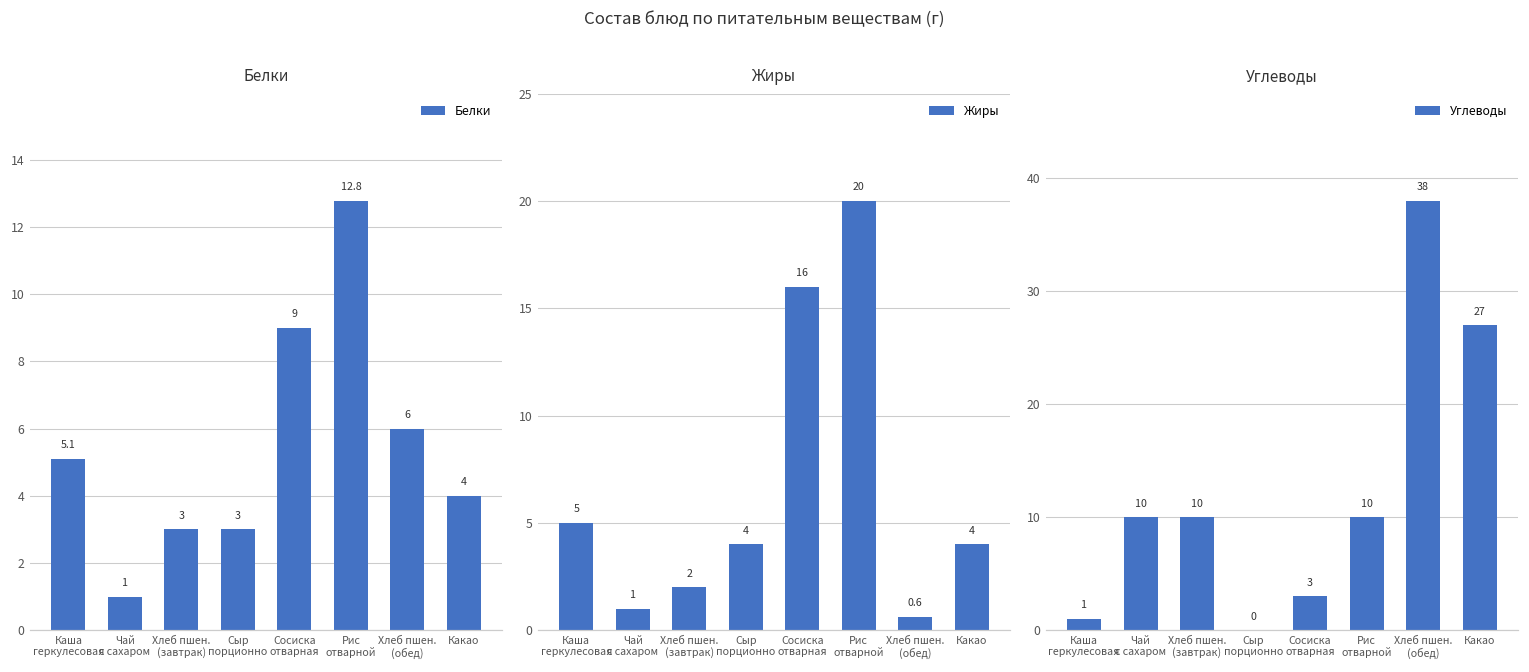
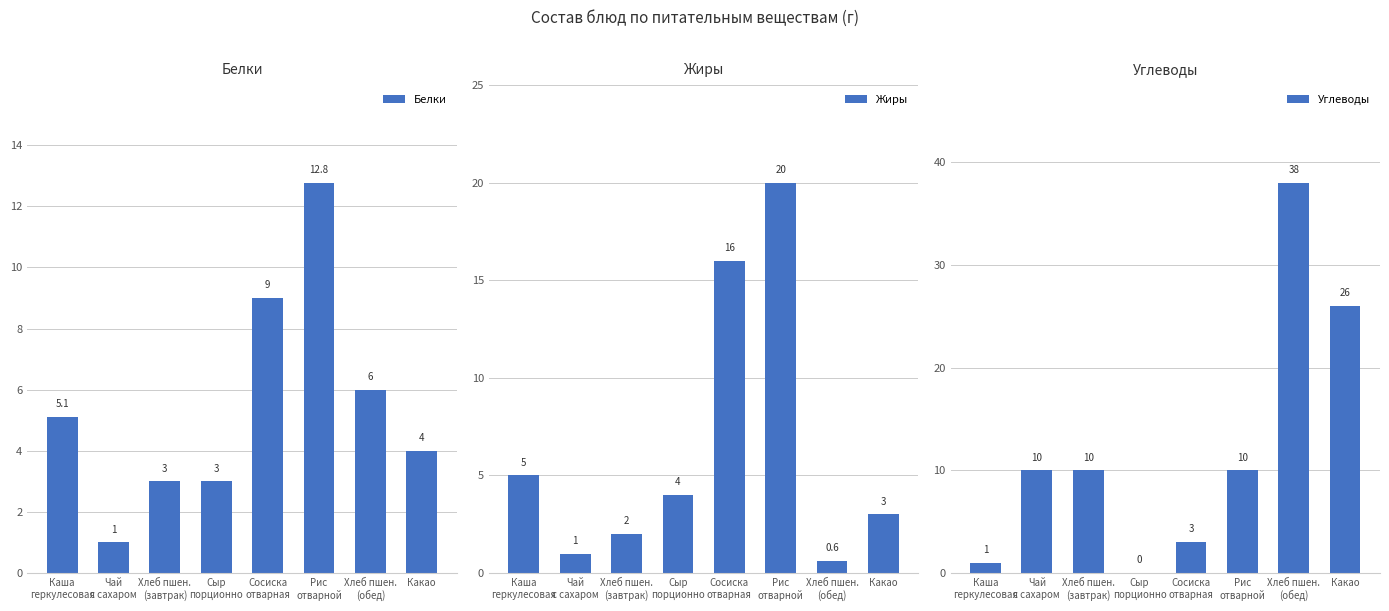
  {
    "Белки": {
      "Каша геркулесовая": 5.1,
      "Чай с сахаром": 1,
      "Хлеб пшен. (завтрак)": 3,
      "Сыр порционно": 3,
      "Сосиска отварная": 9,
      "Рис отварной": 12.8,
      "Хлеб пшен. (обед)": 6,
      "Какао": 4
    },
    "Жиры": {
      "Каша геркулесовая": 5,
      "Чай с сахаром": 1,
      "Хлеб пшен. (завтрак)": 2,
      "Сыр порционно": 4,
      "Сосиска отварная": 16,
      "Рис отварной": 20,
      "Хлеб пшен. (обед)": 0.6,
-     "Какао": 4
+     "Какао": 3
    },
    "Углеводы": {
      "Каша геркулесовая": 1,
      "Чай с сахаром": 10,
      "Хлеб пшен. (завтрак)": 10,
      "Сыр порционно": 0,
      "Сосиска отварная": 3,
      "Рис отварной": 10,
      "Хлеб пшен. (обед)": 38,
-     "Какао": 27
+     "Какао": 26
    }
  }
